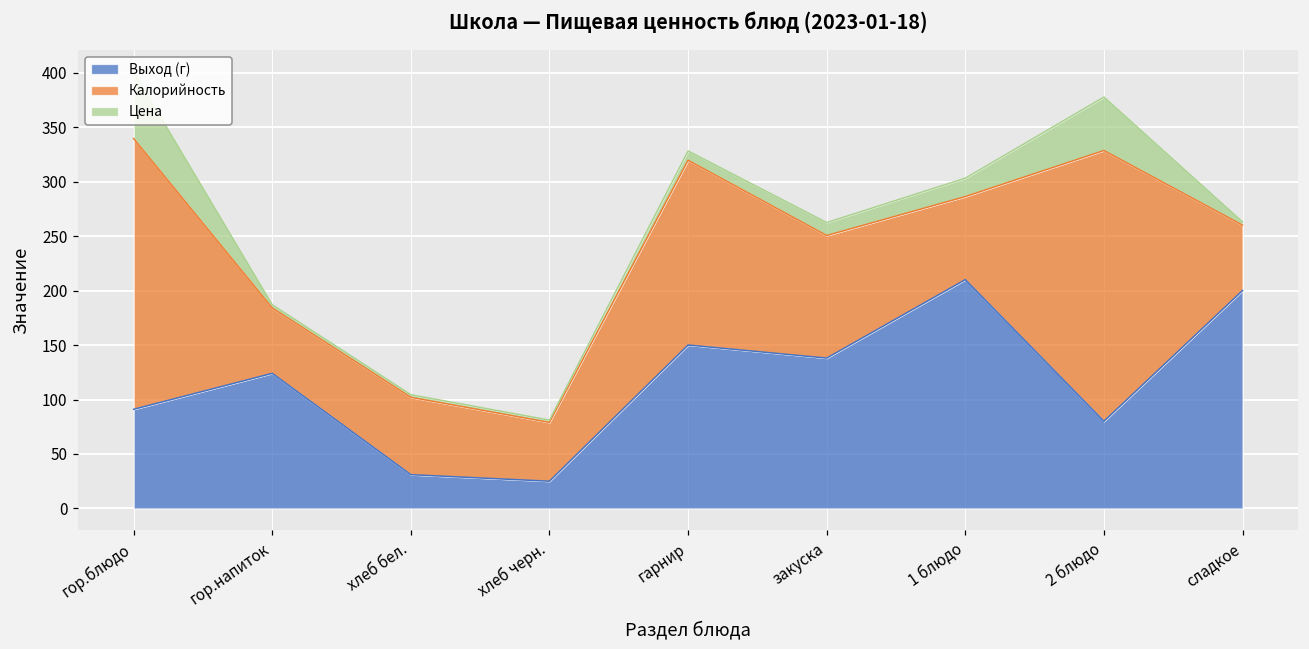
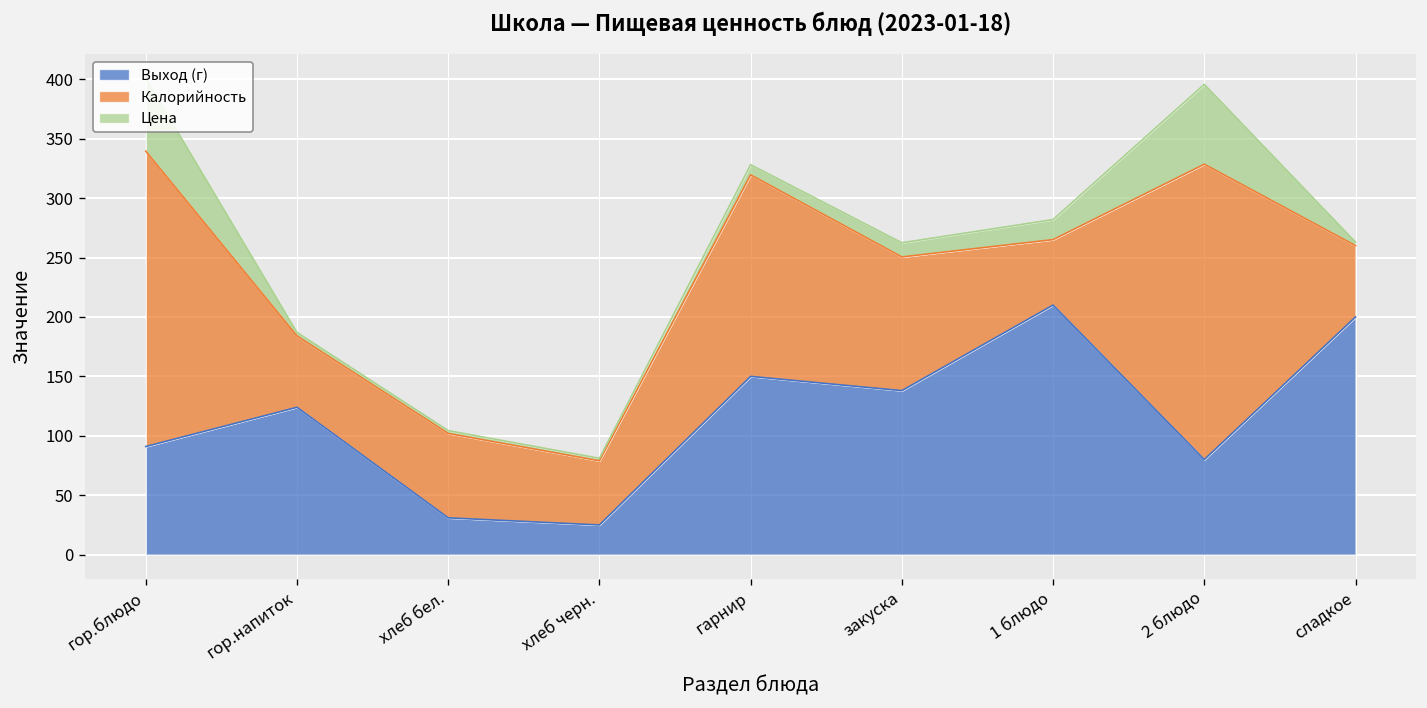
  {
    "Выход (г)": {
      "гор.блюдо": 90,
      "гор.напиток": 120,
      "хлеб бел.": 30,
      "хлеб черн.": 30,
      "гарнир": 150,
      "закуска": 140,
      "1 блюдо": 210,
      "2 блюдо": 80,
      "сладкое": 200
    },
    "Калорийность": {
      "гор.блюдо": 250,
      "гор.напиток": 60,
      "гарнир": 170,
      "закуска": 110,
-     "1 блюдо": 80,
+     "1 блюдо": 60,
      "2 блюдо": 250,
      "сладкое": 60
    },
    "Цена": {
      "гор.напиток": 0,
      "гарнир": 10,
      "закуска": 10,
      "1 блюдо": 20,
-     "2 блюдо": 50,
+     "2 блюдо": 70,
      "сладкое": 0
    }
  }
